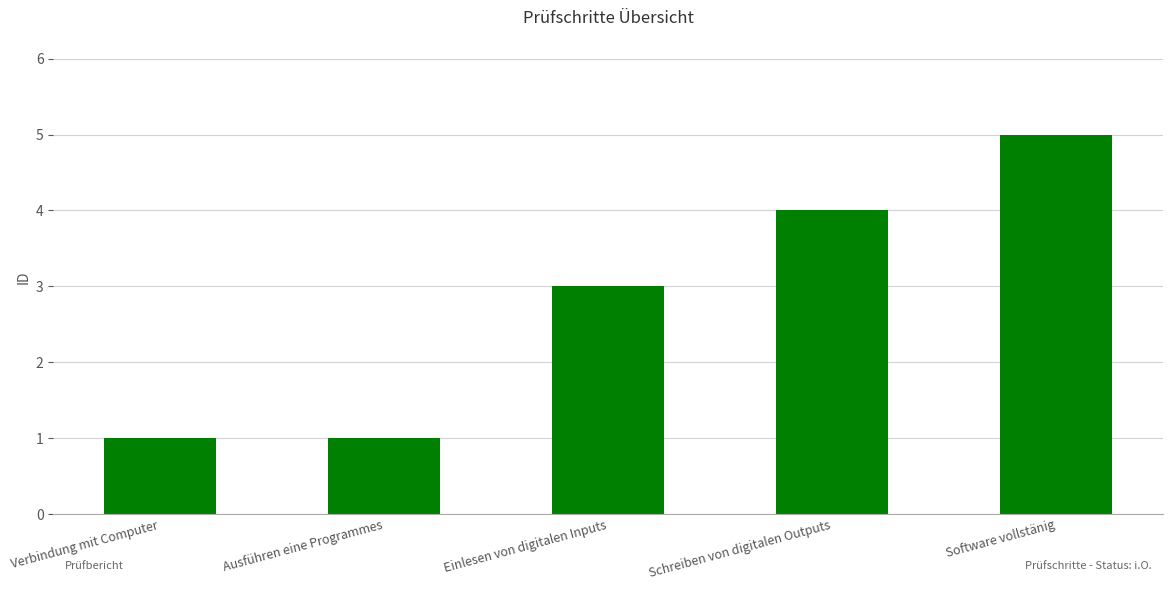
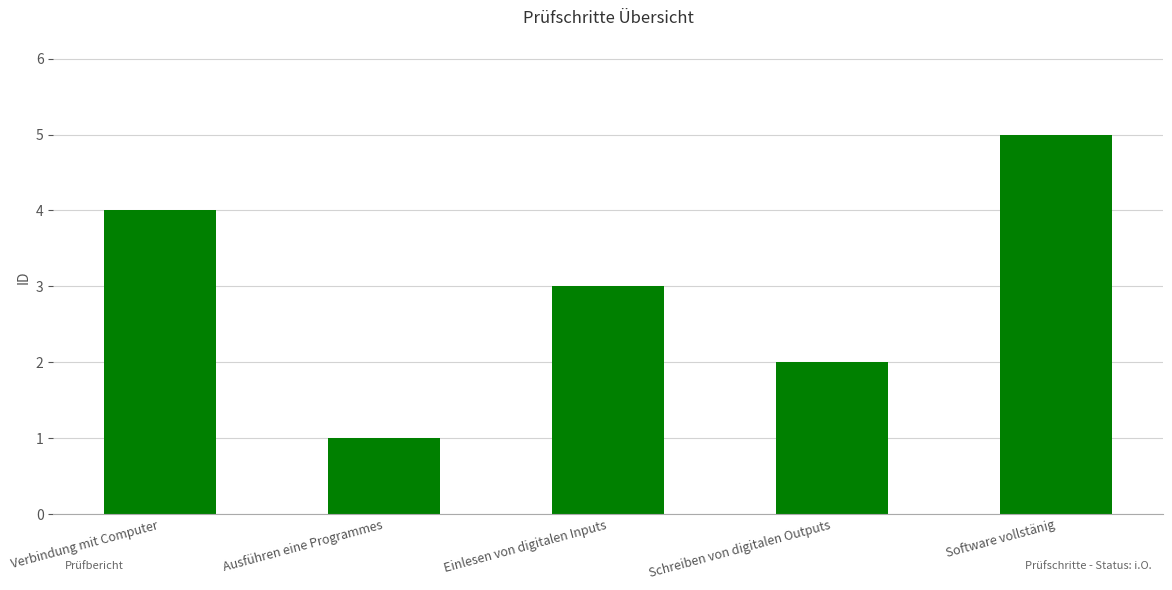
  {
-   "Verbindung mit Computer": 1,
+   "Verbindung mit Computer": 4,
    "Ausführen eine Programmes": 1,
    "Einlesen von digitalen Inputs": 3,
-   "Schreiben von digitalen Outputs": 4,
+   "Schreiben von digitalen Outputs": 2,
    "Software vollstänig": 5
  }
